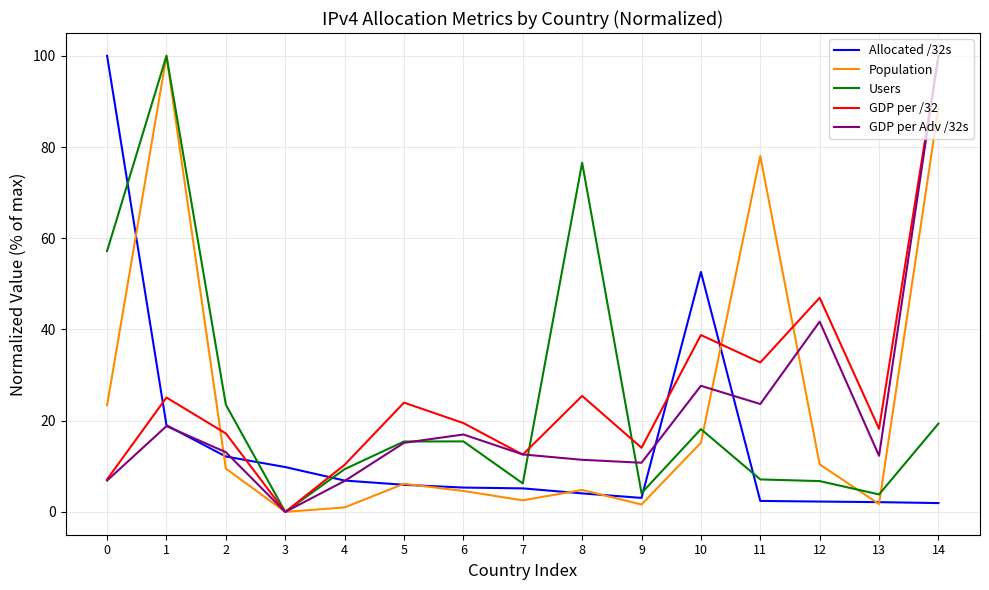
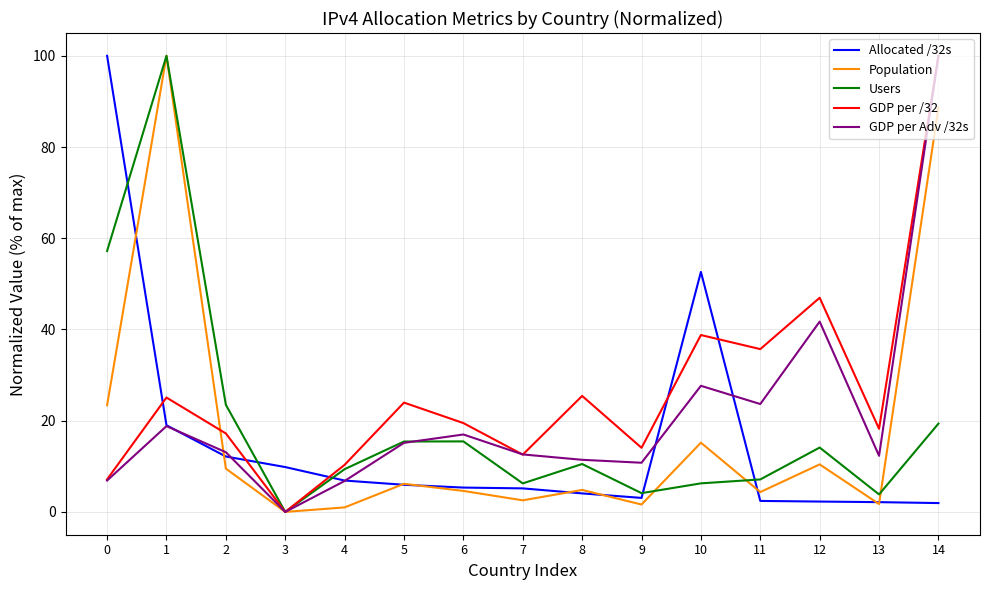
  {
    "Allocated /32s": {
      "0": 100,
      "2": 12,
      "3": 10,
      "6": 5,
      "7": 5,
      "8": 4,
      "9": 3,
      "10": 53,
      "11": 2,
      "12": 2,
      "14": 2
    },
    "Population": {
      "0": 23,
      "2": 9,
      "4": 1,
      "6": 5,
      "7": 3,
      "8": 5,
      "9": 2,
      "10": 15,
-     "11": 78,
+     "11": 4,
      "12": 10
    },
    "Users": {
      "0": 57,
      "2": 23,
      "4": 9,
      "6": 15,
      "7": 6,
-     "8": 77,
+     "8": 11,
      "9": 4,
-     "10": 18,
+     "10": 6,
      "11": 7,
-     "12": 7,
+     "12": 14,
      "13": 4,
      "14": 19
    },
    "GDP per /32": {
      "1": 25,
      "2": 17,
      "4": 10,
      "5": 24,
      "6": 19,
      "8": 25,
      "9": 14,
      "10": 39,
-     "11": 33,
+     "11": 36,
      "12": 47,
      "13": 18
    },
    "GDP per Adv /32s": {
      "2": 13,
      "6": 17,
      "8": 11,
      "9": 11,
      "10": 28,
      "11": 24,
      "12": 42,
      "13": 12
    }
  }
